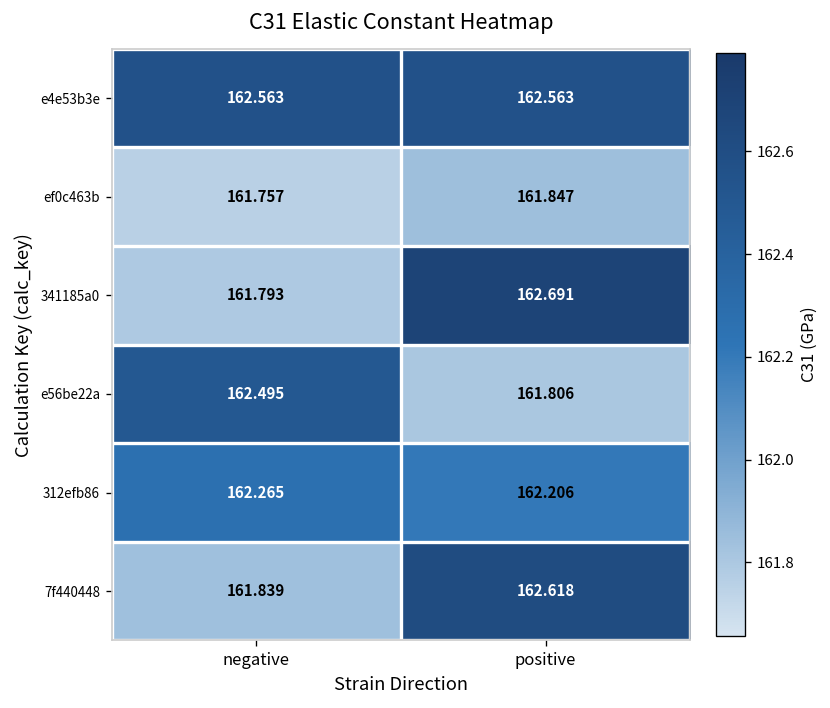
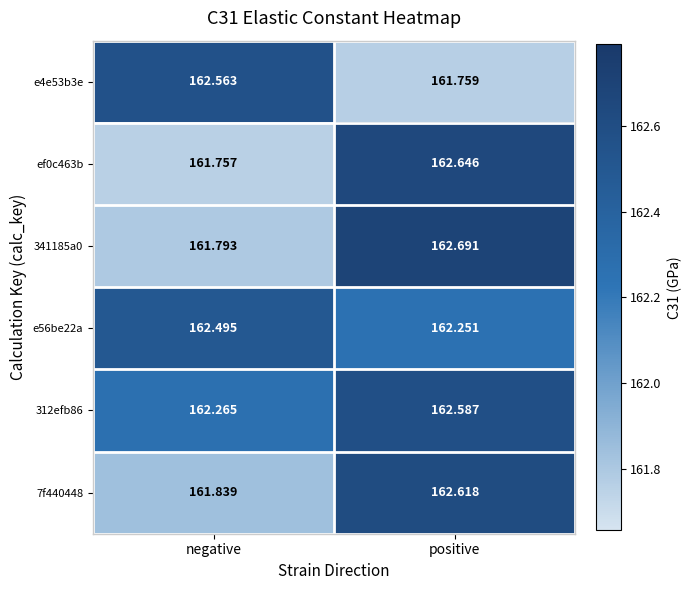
  {
    "e4e53b3e": {
      "negative": 162.563,
-     "positive": 162.563
+     "positive": 161.759
    },
    "ef0c463b": {
      "negative": 161.757,
-     "positive": 161.847
+     "positive": 162.646
    },
    "341185a0": {
      "negative": 161.793,
      "positive": 162.691
    },
    "e56be22a": {
      "negative": 162.495,
-     "positive": 161.806
+     "positive": 162.251
    },
    "312efb86": {
      "negative": 162.265,
-     "positive": 162.206
+     "positive": 162.587
    },
    "7f440448": {
      "negative": 161.839,
      "positive": 162.618
    }
  }
